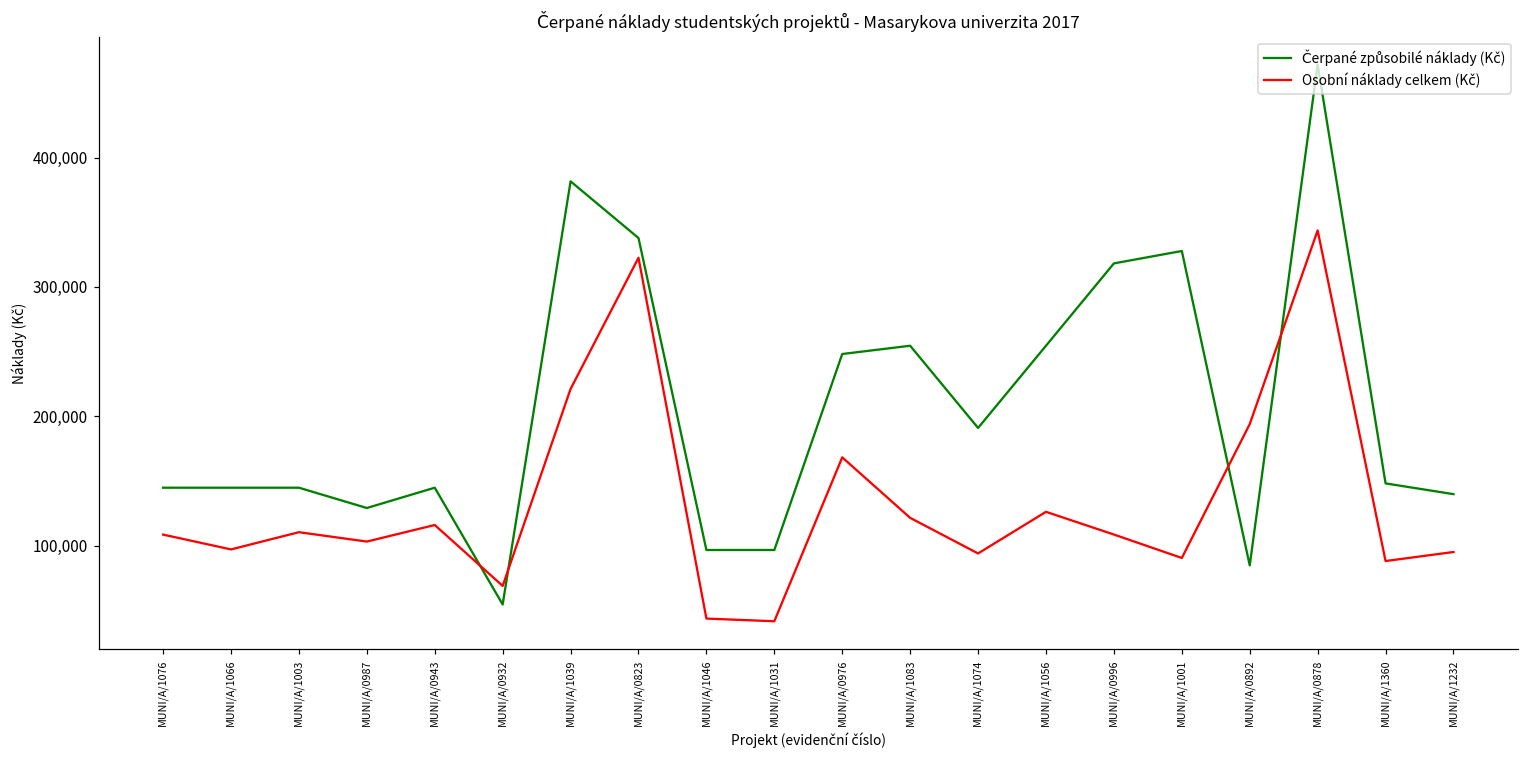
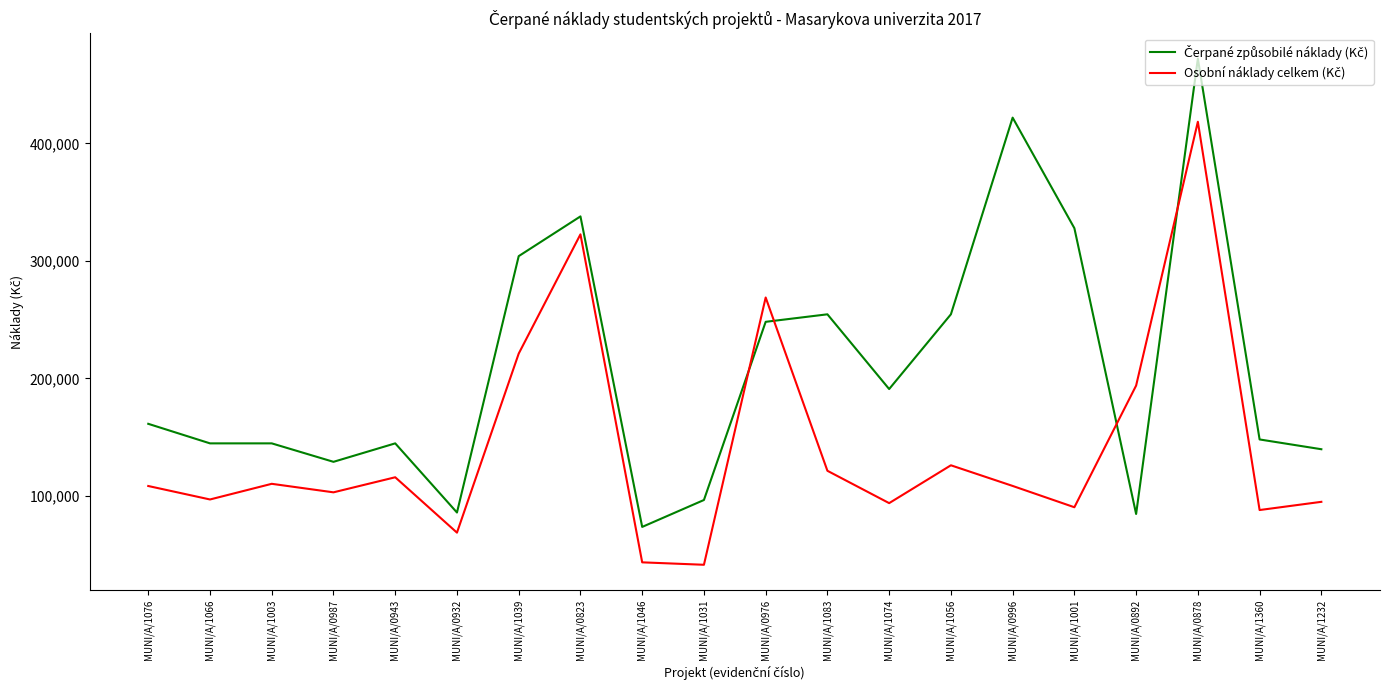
  {
    "Čerpané způsobilé náklady (Kč)": {
-     "MUNI/A/1076": "145,000",
+     "MUNI/A/1076": "161,000",
      "MUNI/A/1066": "145,000",
      "MUNI/A/1003": "145,000",
      "MUNI/A/0987": "129,000",
      "MUNI/A/0943": "145,000",
-     "MUNI/A/0932": "54,000",
-     "MUNI/A/1039": "382,000",
+     "MUNI/A/0932": "86,000",
+     "MUNI/A/1039": "304,000",
      "MUNI/A/0823": "338,000",
-     "MUNI/A/1046": "97,000",
+     "MUNI/A/1046": "74,000",
      "MUNI/A/1031": "97,000",
      "MUNI/A/0976": "248,000",
      "MUNI/A/1083": "255,000",
      "MUNI/A/1074": "191,000",
      "MUNI/A/1056": "255,000",
-     "MUNI/A/0996": "318,000",
+     "MUNI/A/0996": "422,000",
      "MUNI/A/1001": "328,000",
      "MUNI/A/0892": "85,000",
      "MUNI/A/1360": "148,000",
      "MUNI/A/1232": "140,000"
    },
    "Osobní náklady celkem (Kč)": {
      "MUNI/A/1076": "108,000",
      "MUNI/A/1066": "97,000",
      "MUNI/A/1003": "110,000",
      "MUNI/A/0987": "103,000",
      "MUNI/A/0943": "116,000",
      "MUNI/A/0932": "69,000",
      "MUNI/A/1039": "221,000",
      "MUNI/A/0823": "323,000",
      "MUNI/A/1046": "44,000",
      "MUNI/A/1031": "41,000",
-     "MUNI/A/0976": "168,000",
+     "MUNI/A/0976": "269,000",
      "MUNI/A/1083": "121,000",
      "MUNI/A/1074": "94,000",
      "MUNI/A/1056": "126,000",
      "MUNI/A/0996": "109,000",
      "MUNI/A/1001": "90,000",
      "MUNI/A/0892": "194,000",
-     "MUNI/A/0878": "344,000",
+     "MUNI/A/0878": "418,000",
      "MUNI/A/1360": "88,000",
      "MUNI/A/1232": "95,000"
    }
  }
